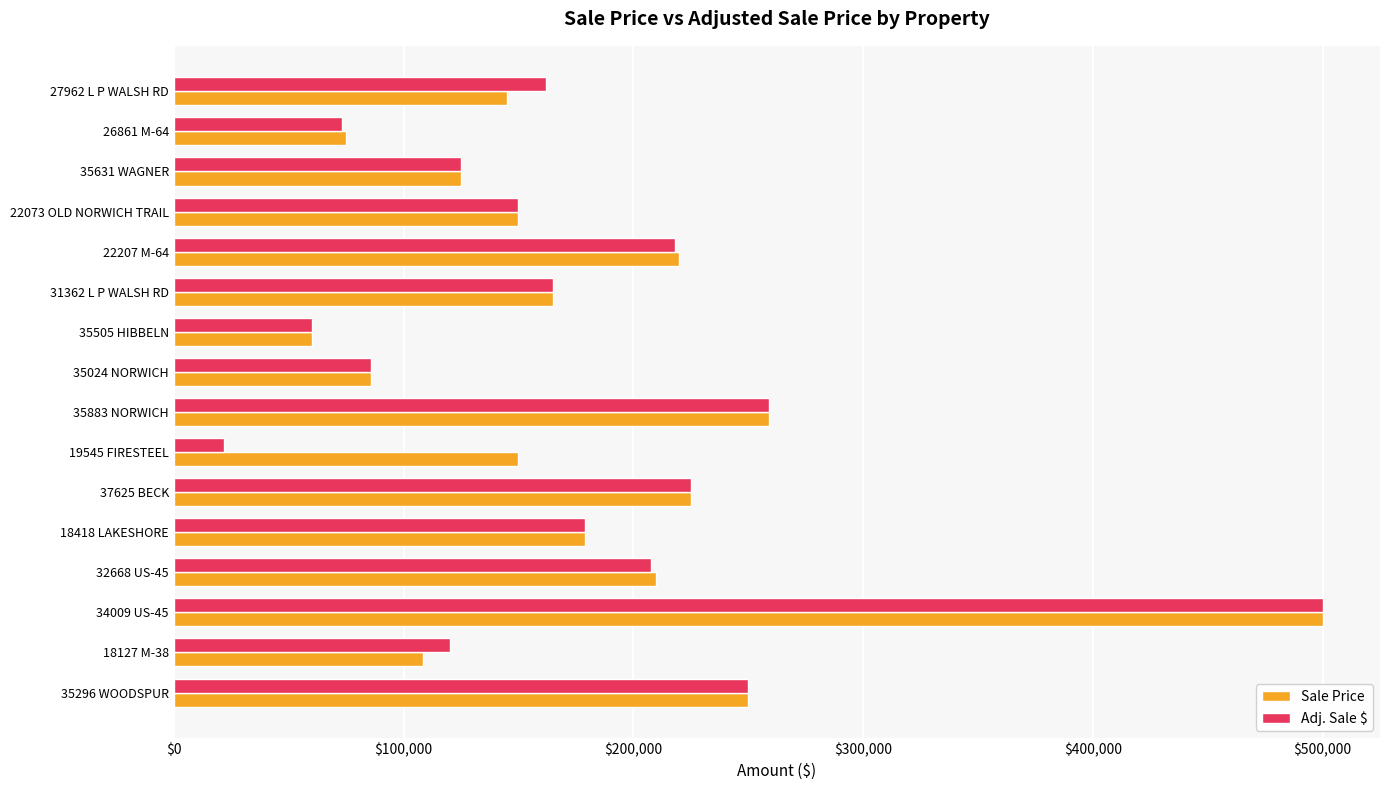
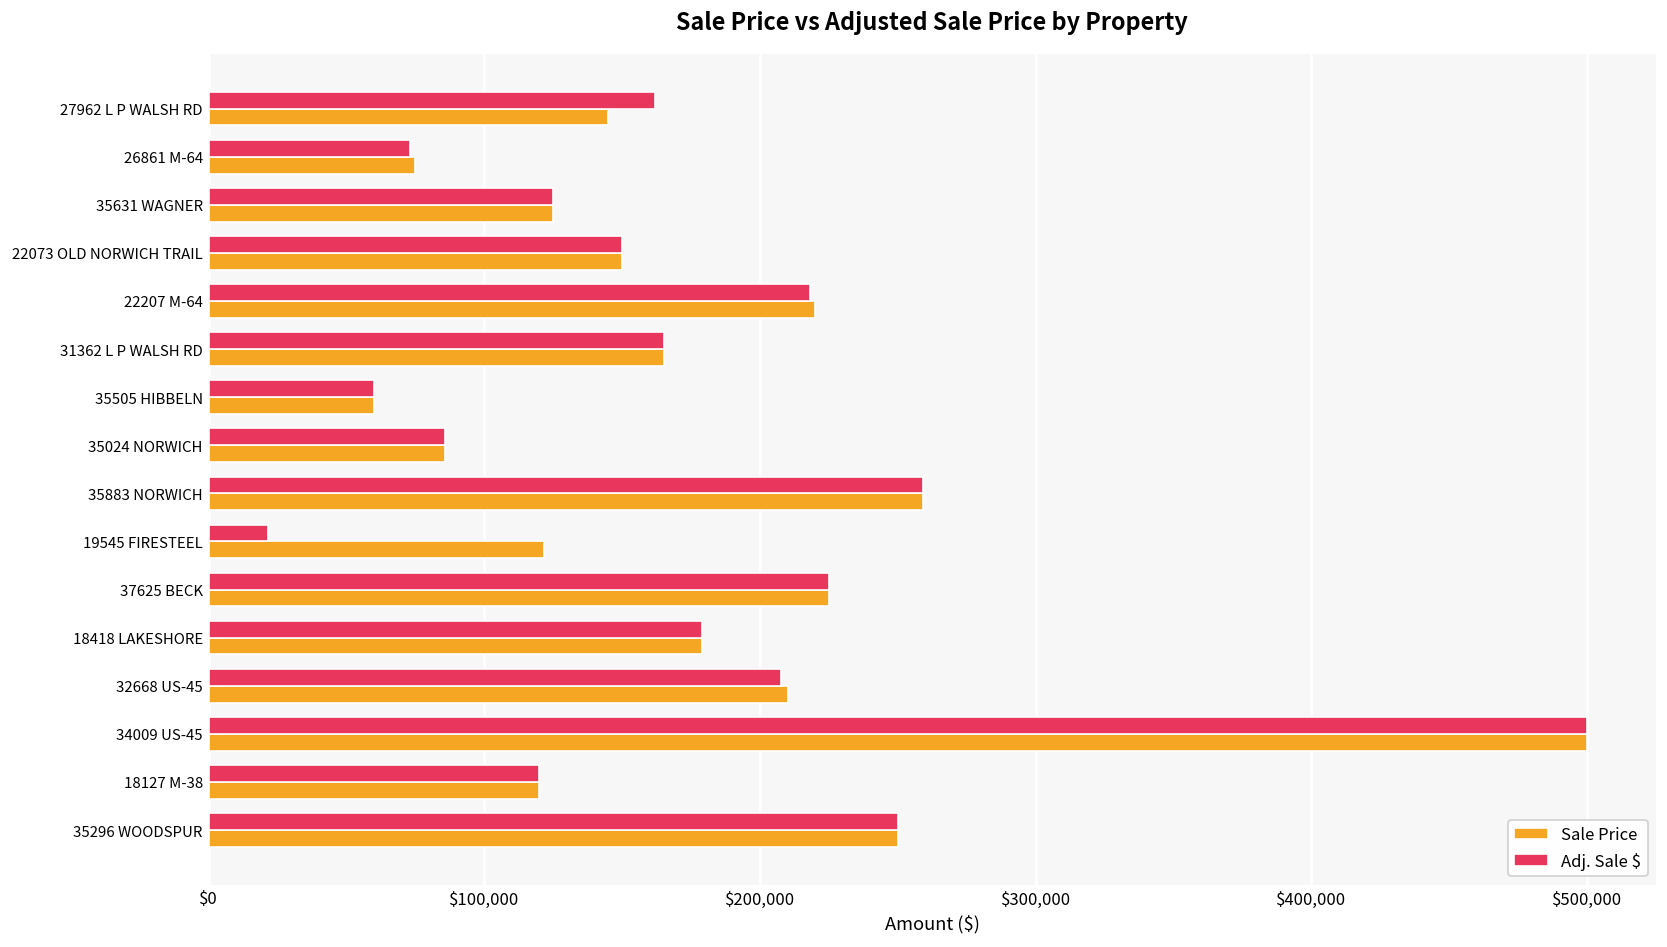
  {
    "Sale Price": {
      "27962 L P WALSH RD": "$145,000",
      "26861 M-64": "$75,000",
      "35631 WAGNER": "$125,000",
      "22073 OLD NORWICH TRAIL": "$150,000",
      "22207 M-64": "$220,000",
      "31362 L P WALSH RD": "$165,000",
      "35505 HIBBELN": "$60,000",
      "35024 NORWICH": "$86,000",
      "35883 NORWICH": "$259,000",
-     "19545 FIRESTEEL": "$150,000",
+     "19545 FIRESTEEL": "$122,000",
      "37625 BECK": "$225,000",
      "18418 LAKESHORE": "$179,000",
      "32668 US-45": "$210,000",
      "34009 US-45": "$500,000",
-     "18127 M-38": "$108,000",
+     "18127 M-38": "$120,000",
      "35296 WOODSPUR": "$250,000"
    },
    "Adj. Sale $": {
      "27962 L P WALSH RD": "$162,000",
      "26861 M-64": "$73,000",
      "35631 WAGNER": "$125,000",
      "22073 OLD NORWICH TRAIL": "$150,000",
      "22207 M-64": "$218,000",
      "31362 L P WALSH RD": "$165,000",
      "35505 HIBBELN": "$60,000",
      "35024 NORWICH": "$86,000",
      "35883 NORWICH": "$259,000",
      "19545 FIRESTEEL": "$22,000",
      "37625 BECK": "$225,000",
      "18418 LAKESHORE": "$179,000",
      "32668 US-45": "$208,000",
      "34009 US-45": "$500,000",
      "18127 M-38": "$120,000",
      "35296 WOODSPUR": "$250,000"
    }
  }
